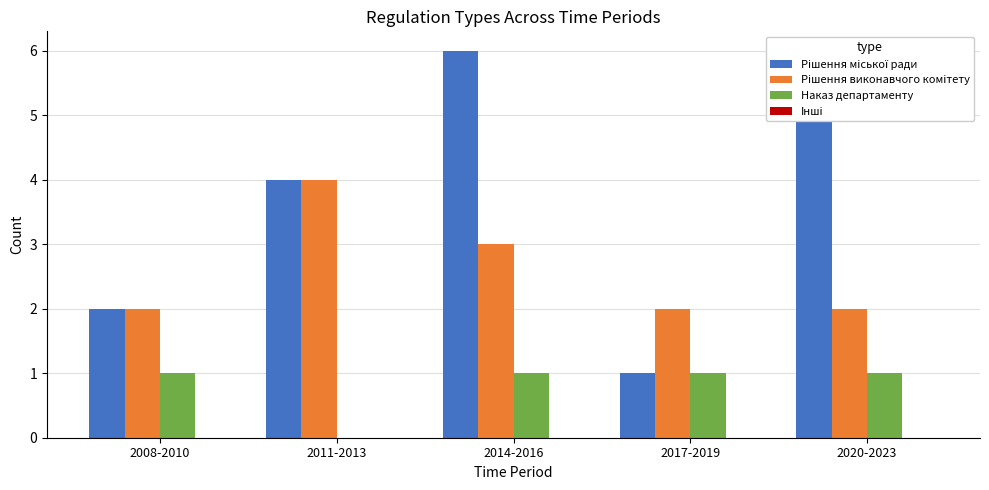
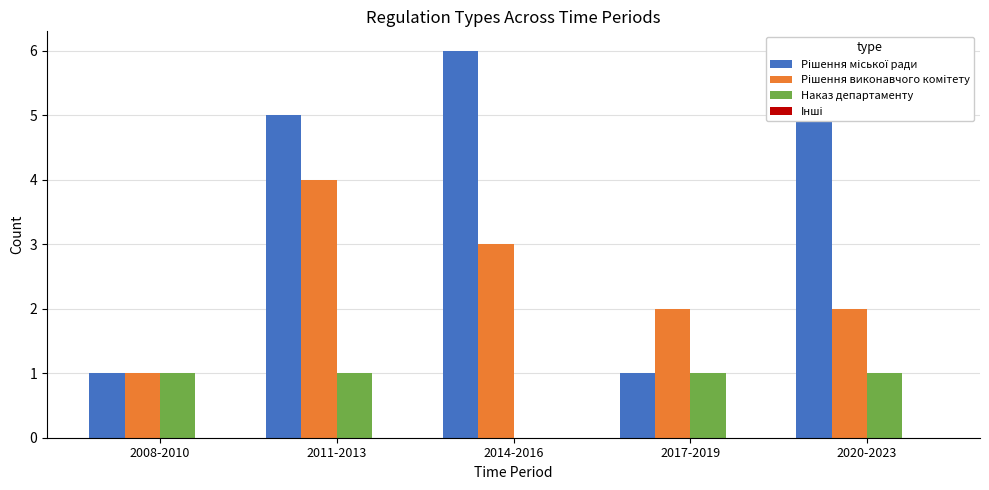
  {
    "Рішення міської ради": {
-     "2008-2010": 2,
-     "2011-2013": 4,
+     "2008-2010": 1,
+     "2011-2013": 5,
      "2014-2016": 6,
      "2017-2019": 1
    },
    "Рішення виконавчого комітету": {
-     "2008-2010": 2,
+     "2008-2010": 1,
      "2011-2013": 4,
      "2014-2016": 3,
      "2017-2019": 2,
      "2020-2023": 2
    },
    "Наказ департаменту": {
      "2008-2010": 1,
-     "2011-2013": 0,
-     "2014-2016": 1,
+     "2011-2013": 1,
+     "2014-2016": 0,
      "2017-2019": 1,
      "2020-2023": 1
    },
    "Інші": {
      "2008-2010": 0,
      "2011-2013": 0,
      "2014-2016": 0,
      "2017-2019": 0,
      "2020-2023": 0
    }
  }
